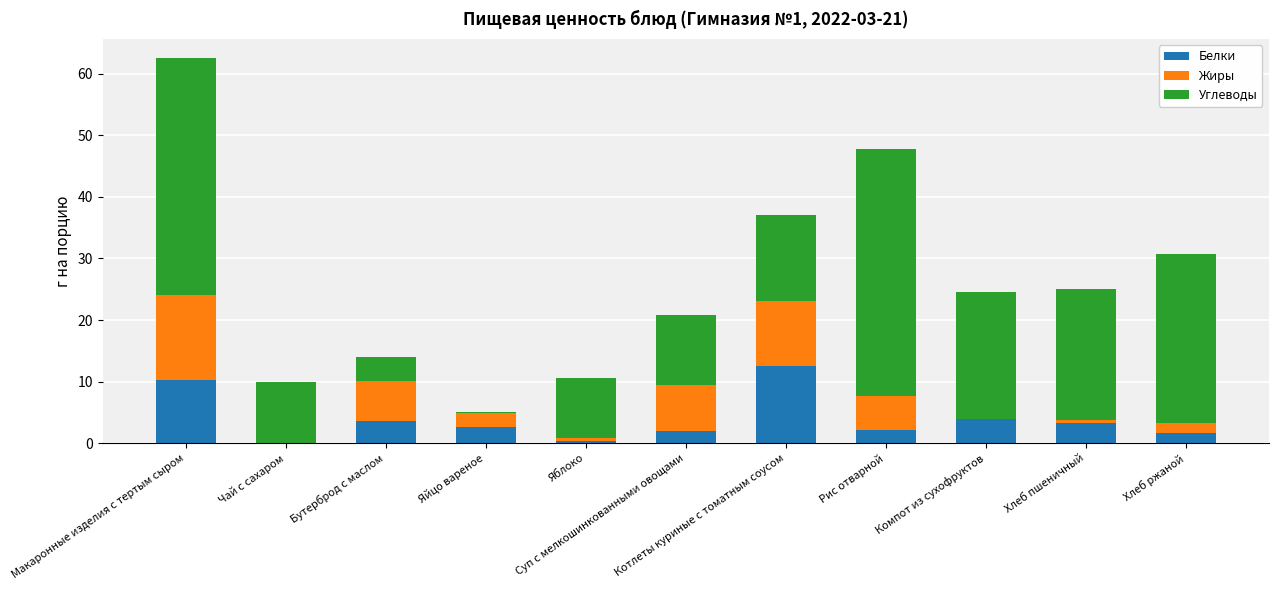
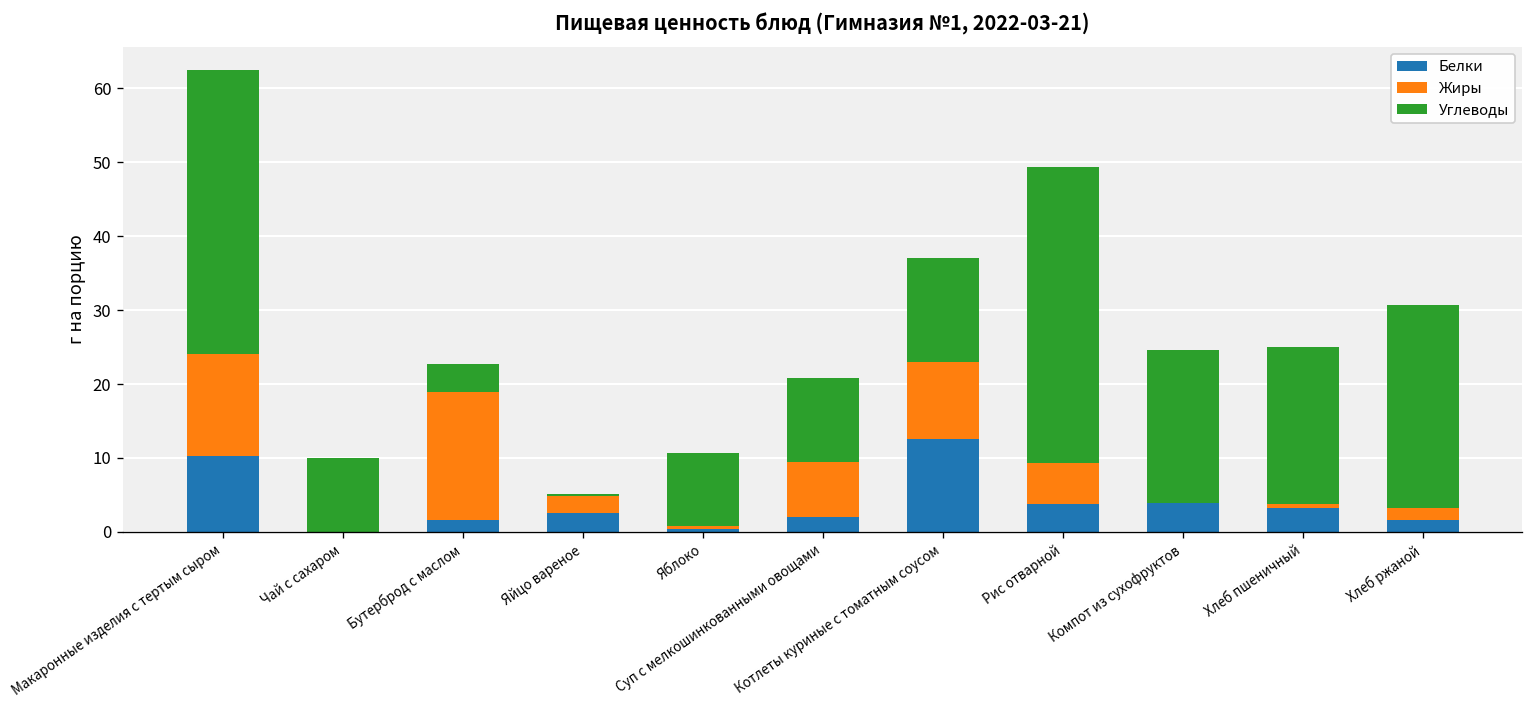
  {
    "Белки": {
      "Макаронные изделия с тертым сыром": 10,
      "Чай с сахаром": 0,
-     "Бутерброд с маслом": 4,
+     "Бутерброд с маслом": 2,
      "Яйцо вареное": 3,
      "Суп с мелкошинкованными овощами": 2,
      "Котлеты куриные с томатным соусом": 13,
-     "Рис отварной": 2,
+     "Рис отварной": 4,
      "Компот из сухофруктов": 4,
      "Хлеб пшеничный": 3,
      "Хлеб ржаной": 2
    },
    "Жиры": {
      "Макаронные изделия с тертым сыром": 14,
      "Чай с сахаром": 0,
-     "Бутерброд с маслом": 6,
+     "Бутерброд с маслом": 17,
      "Яйцо вареное": 2,
      "Суп с мелкошинкованными овощами": 8,
      "Котлеты куриные с томатным соусом": 10,
      "Рис отварной": 6,
      "Хлеб пшеничный": 1,
      "Хлеб ржаной": 2
    },
    "Углеводы": {
      "Макаронные изделия с тертым сыром": 39,
      "Чай с сахаром": 10,
      "Бутерброд с маслом": 4,
      "Яблоко": 10,
      "Суп с мелкошинкованными овощами": 11,
      "Котлеты куриные с томатным соусом": 14,
      "Рис отварной": 40,
      "Компот из сухофруктов": 21,
      "Хлеб пшеничный": 21,
      "Хлеб ржаной": 28
    }
  }
